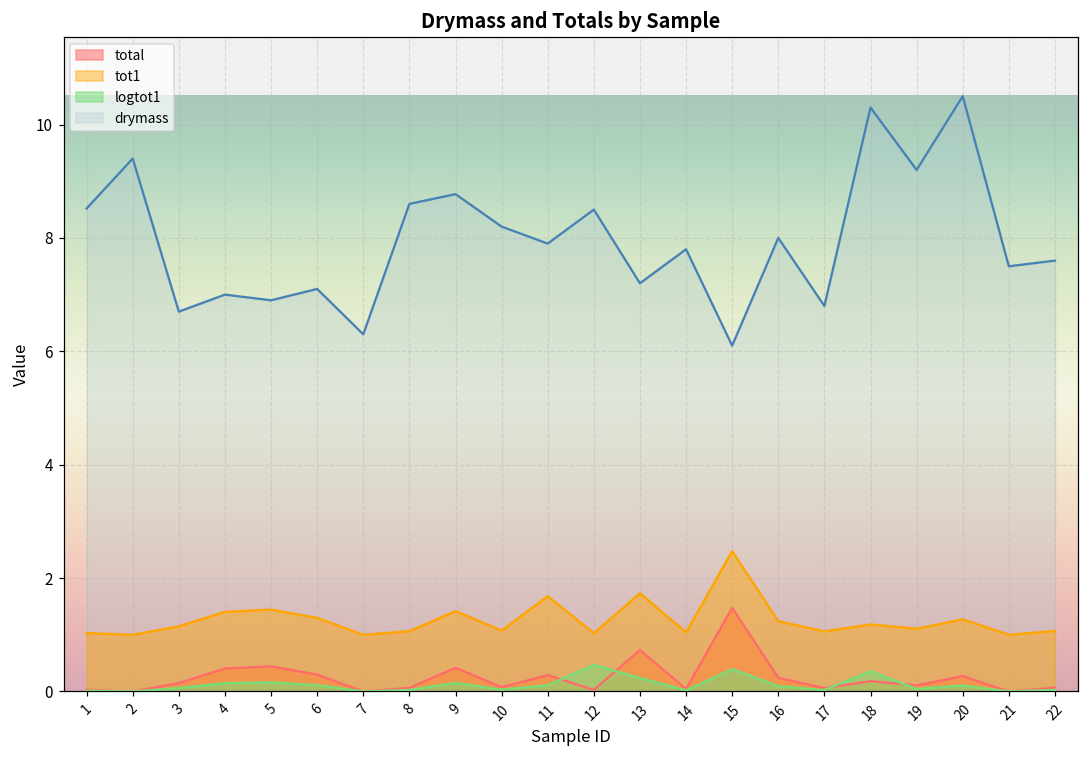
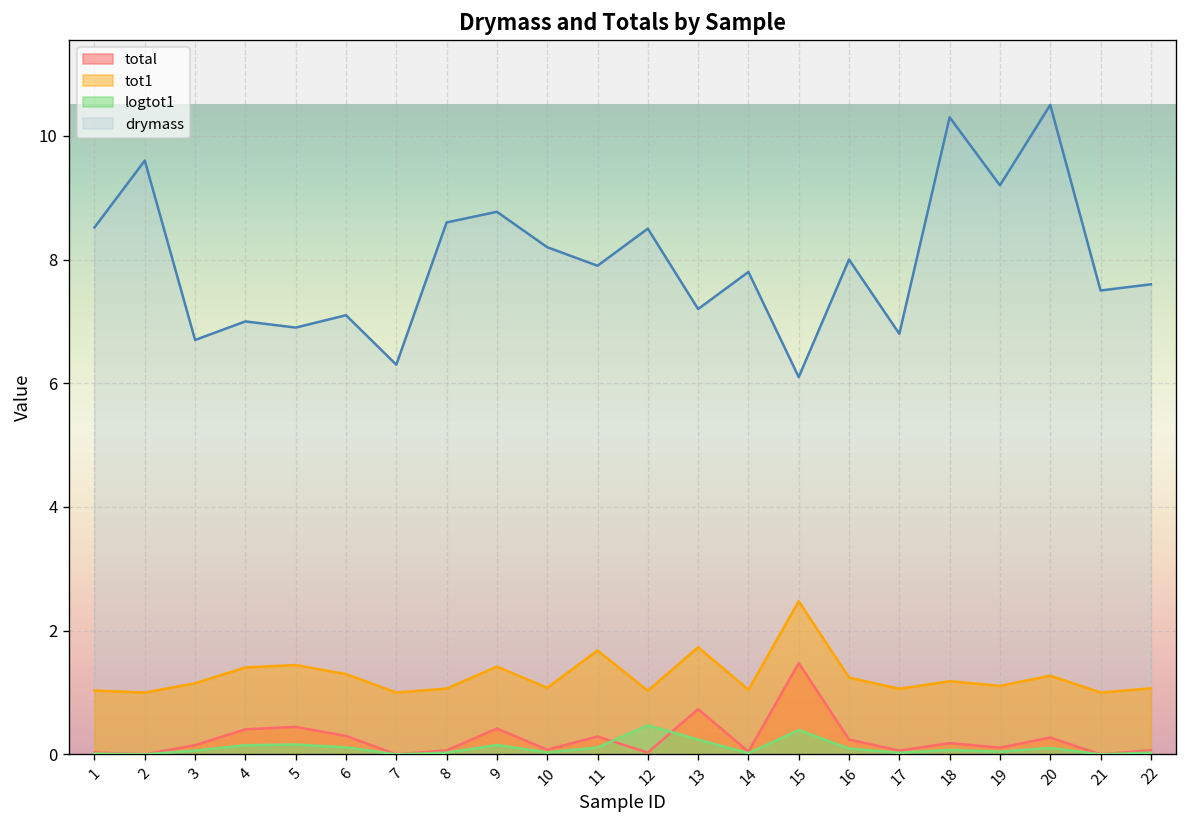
  {
    "total": {
      "3": 0.1,
      "4": 0.4,
      "5": 0.4,
      "6": 0.3,
      "9": 0.4,
      "11": 0.3,
      "12": 0.0,
      "13": 0.7,
      "15": 1.5,
      "16": 0.2,
      "18": 0.2,
      "19": 0.1,
      "20": 0.3
    },
    "tot1": {
      "1": 1.0,
      "2": 1.0,
      "3": 1.1,
      "4": 1.4,
      "5": 1.4,
      "6": 1.3,
      "7": 1.0,
      "8": 1.1,
      "9": 1.4,
      "10": 1.1,
      "11": 1.7,
      "12": 1.0,
      "13": 1.7,
      "14": 1.0,
      "15": 2.5,
      "16": 1.2,
      "17": 1.1,
      "18": 1.2,
      "19": 1.1,
      "20": 1.3,
      "21": 1.0,
      "22": 1.1
    },
    "logtot1": {
      "3": 0.1,
      "4": 0.1,
      "5": 0.2,
      "6": 0.1,
      "9": 0.2,
      "11": 0.1,
      "12": 0.5,
      "13": 0.2,
      "15": 0.4,
      "16": 0.1,
-     "18": 0.4,
+     "18": 0.1,
      "19": 0.0,
      "20": 0.1
    },
    "drymass": {
      "1": 8.5,
-     "2": 9.4,
+     "2": 9.6,
      "3": 6.7,
      "4": 7.0,
      "5": 6.9,
      "6": 7.1,
      "7": 6.3,
      "8": 8.6,
      "9": 8.8,
      "10": 8.2,
      "11": 7.9,
      "12": 8.5,
      "13": 7.2,
      "14": 7.8,
      "15": 6.1,
      "16": 8.0,
      "17": 6.8,
      "18": 10.3,
      "19": 9.2,
      "20": 10.5,
      "21": 7.5,
      "22": 7.6
    }
  }
